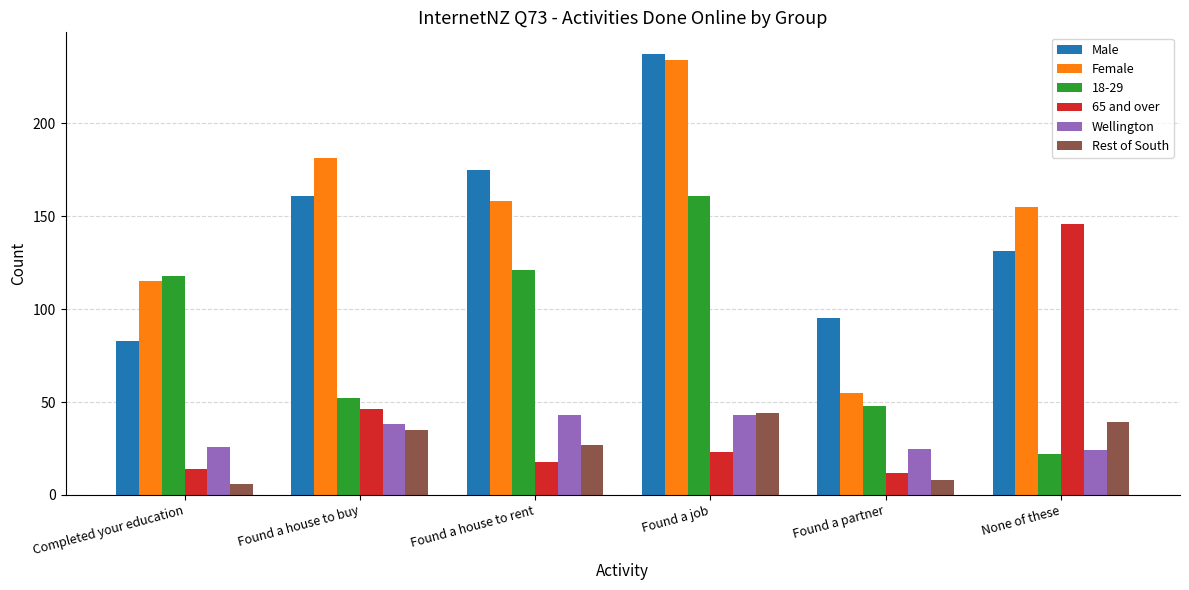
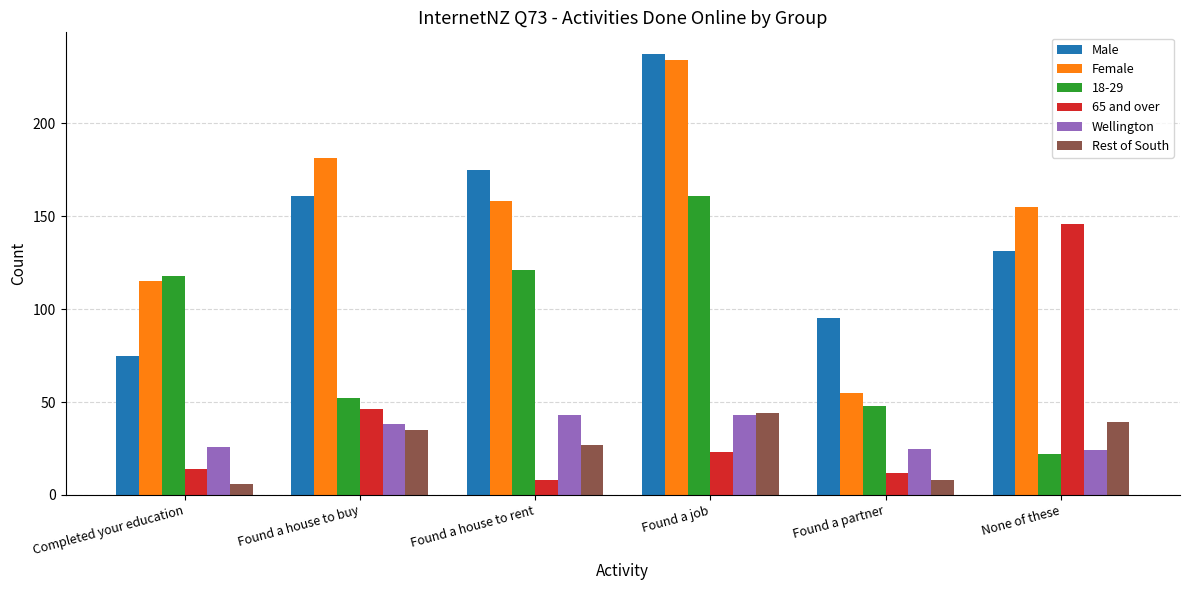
  {
    "Male": {
-     "Completed your education": 83,
+     "Completed your education": 75,
      "Found a house to buy": 161,
      "Found a house to rent": 175,
      "Found a job": 237,
      "Found a partner": 95,
      "None of these": 131
    },
    "Female": {
      "Completed your education": 115,
      "Found a house to buy": 181,
      "Found a house to rent": 158,
      "Found a job": 234,
      "Found a partner": 55,
      "None of these": 155
    },
    "18-29": {
      "Completed your education": 118,
      "Found a house to buy": 52,
      "Found a house to rent": 121,
      "Found a job": 161,
      "Found a partner": 48,
      "None of these": 22
    },
    "65 and over": {
      "Completed your education": 14,
      "Found a house to buy": 46,
-     "Found a house to rent": 18,
+     "Found a house to rent": 8,
      "Found a job": 23,
      "Found a partner": 12,
      "None of these": 146
    },
    "Wellington": {
      "Completed your education": 26,
      "Found a house to buy": 38,
      "Found a house to rent": 43,
      "Found a job": 43,
      "Found a partner": 25,
      "None of these": 24
    },
    "Rest of South": {
      "Completed your education": 6,
      "Found a house to buy": 35,
      "Found a house to rent": 27,
      "Found a job": 44,
      "Found a partner": 8,
      "None of these": 39
    }
  }
